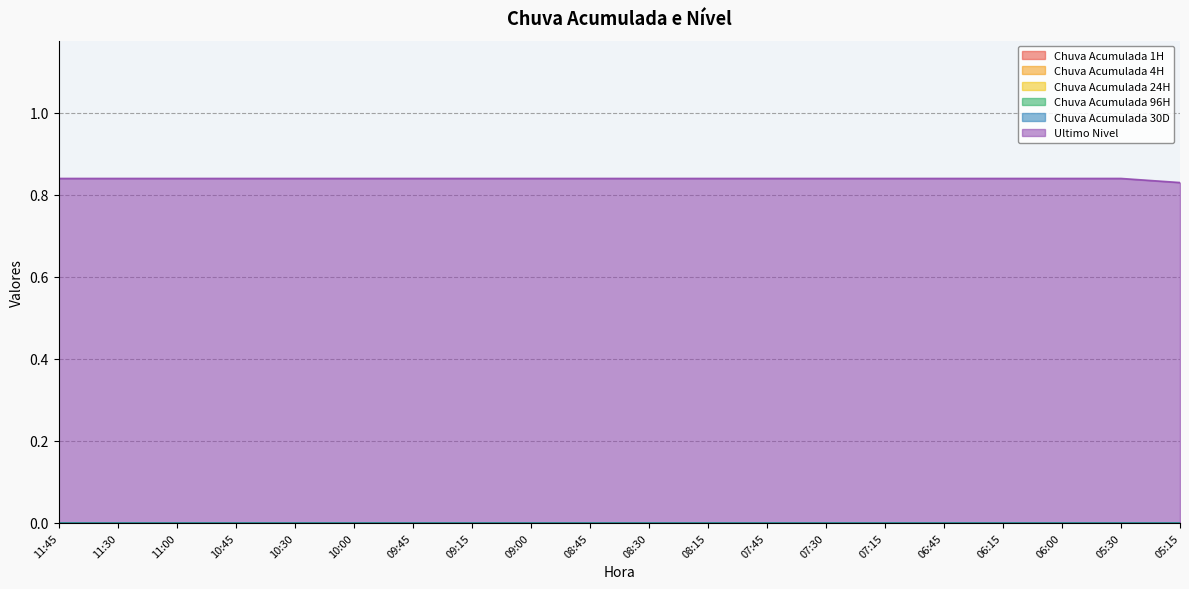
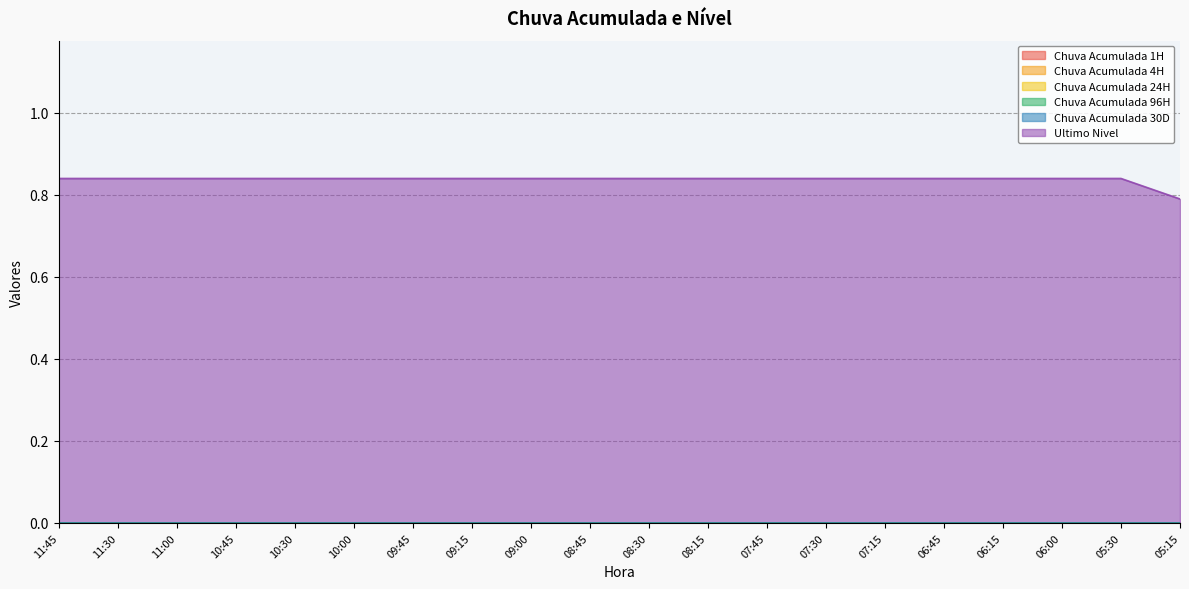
  {
    "Chuva Acumulada 30D": {
      "11:45": 0.00,
      "11:30": 0.00,
      "11:00": 0.00,
      "10:45": 0.00,
      "10:30": 0.00,
      "10:00": 0.00,
      "09:45": 0.00,
      "09:15": 0.00,
      "09:00": 0.00,
      "08:45": 0.00,
      "08:30": 0.00,
      "08:15": 0.00,
      "07:45": 0.00,
      "07:30": 0.00,
      "07:15": 0.00,
      "06:45": 0.00,
      "06:15": 0.00,
      "06:00": 0.00,
      "05:30": 0.00,
      "05:15": 0.00
    },
    "Ultimo Nivel": {
      "11:45": 0.84,
      "11:30": 0.84,
      "11:00": 0.84,
      "10:45": 0.84,
      "10:30": 0.84,
      "10:00": 0.84,
      "09:45": 0.84,
      "09:15": 0.84,
      "09:00": 0.84,
      "08:45": 0.84,
      "08:30": 0.84,
      "08:15": 0.84,
      "07:45": 0.84,
      "07:30": 0.84,
      "07:15": 0.84,
      "06:45": 0.84,
      "06:15": 0.84,
      "06:00": 0.84,
      "05:30": 0.84,
-     "05:15": 0.83
+     "05:15": 0.79
    }
  }
